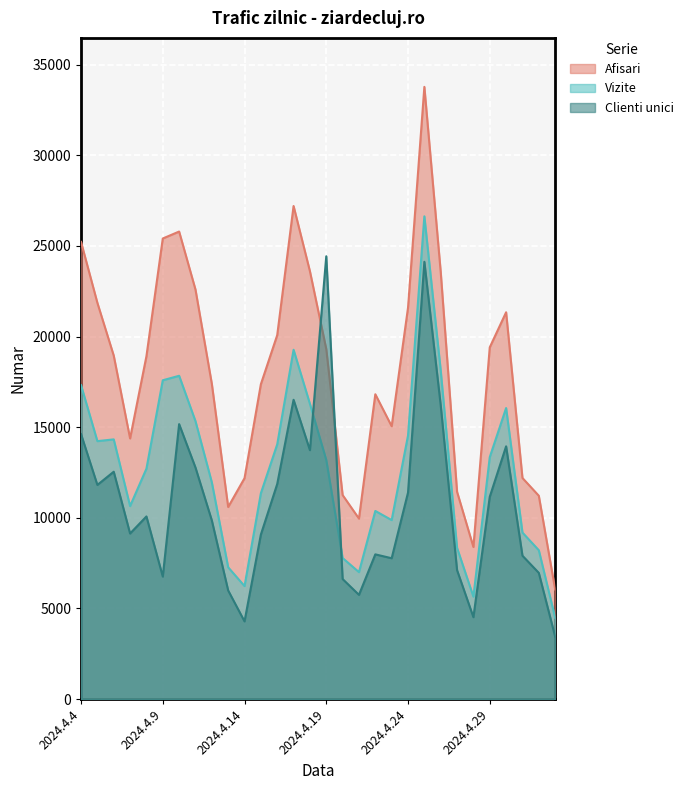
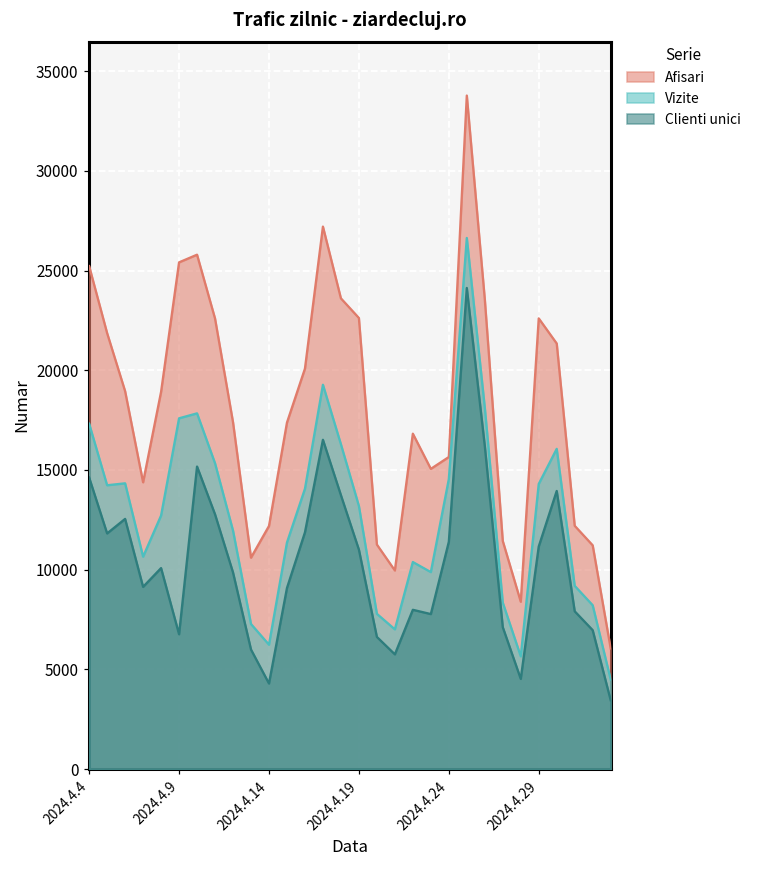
  {
    "Afisari": {
      "2024.4.4": 25200,
      "2024.4.9": 25400,
      "2024.4.14": 12200,
-     "2024.4.19": 19300,
-     "2024.4.24": 21600,
-     "2024.4.29": 19400
+     "2024.4.19": 22600,
+     "2024.4.24": 15600,
+     "2024.4.29": 22600
    },
    "Vizite": {
      "2024.4.4": 17300,
      "2024.4.9": 17600,
      "2024.4.14": 6200,
      "2024.4.19": 13200,
      "2024.4.24": 14500,
-     "2024.4.29": 13400
+     "2024.4.29": 14300
    },
    "Clienti unici": {
      "2024.4.4": 14600,
      "2024.4.9": 6800,
      "2024.4.14": 4300,
-     "2024.4.19": 24400,
+     "2024.4.19": 11000,
      "2024.4.24": 11400,
      "2024.4.29": 11200
    }
  }
